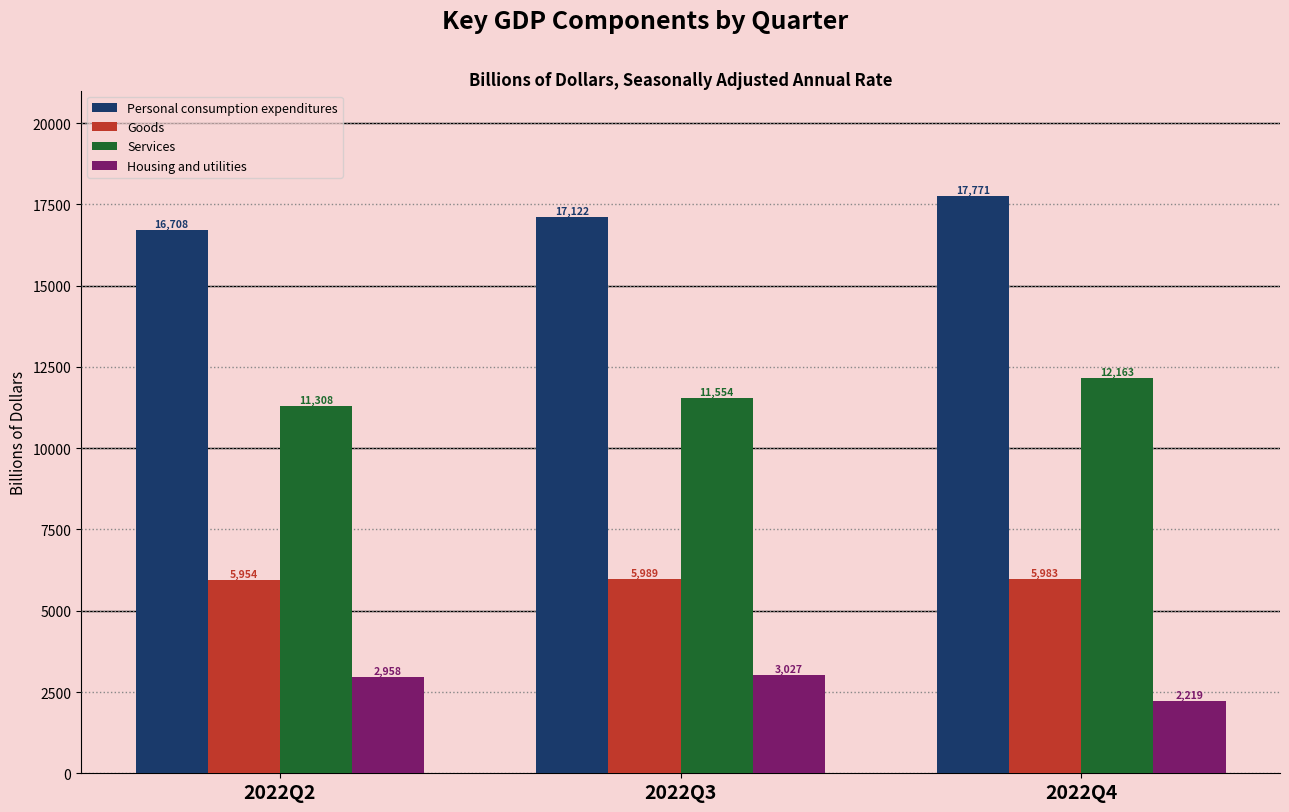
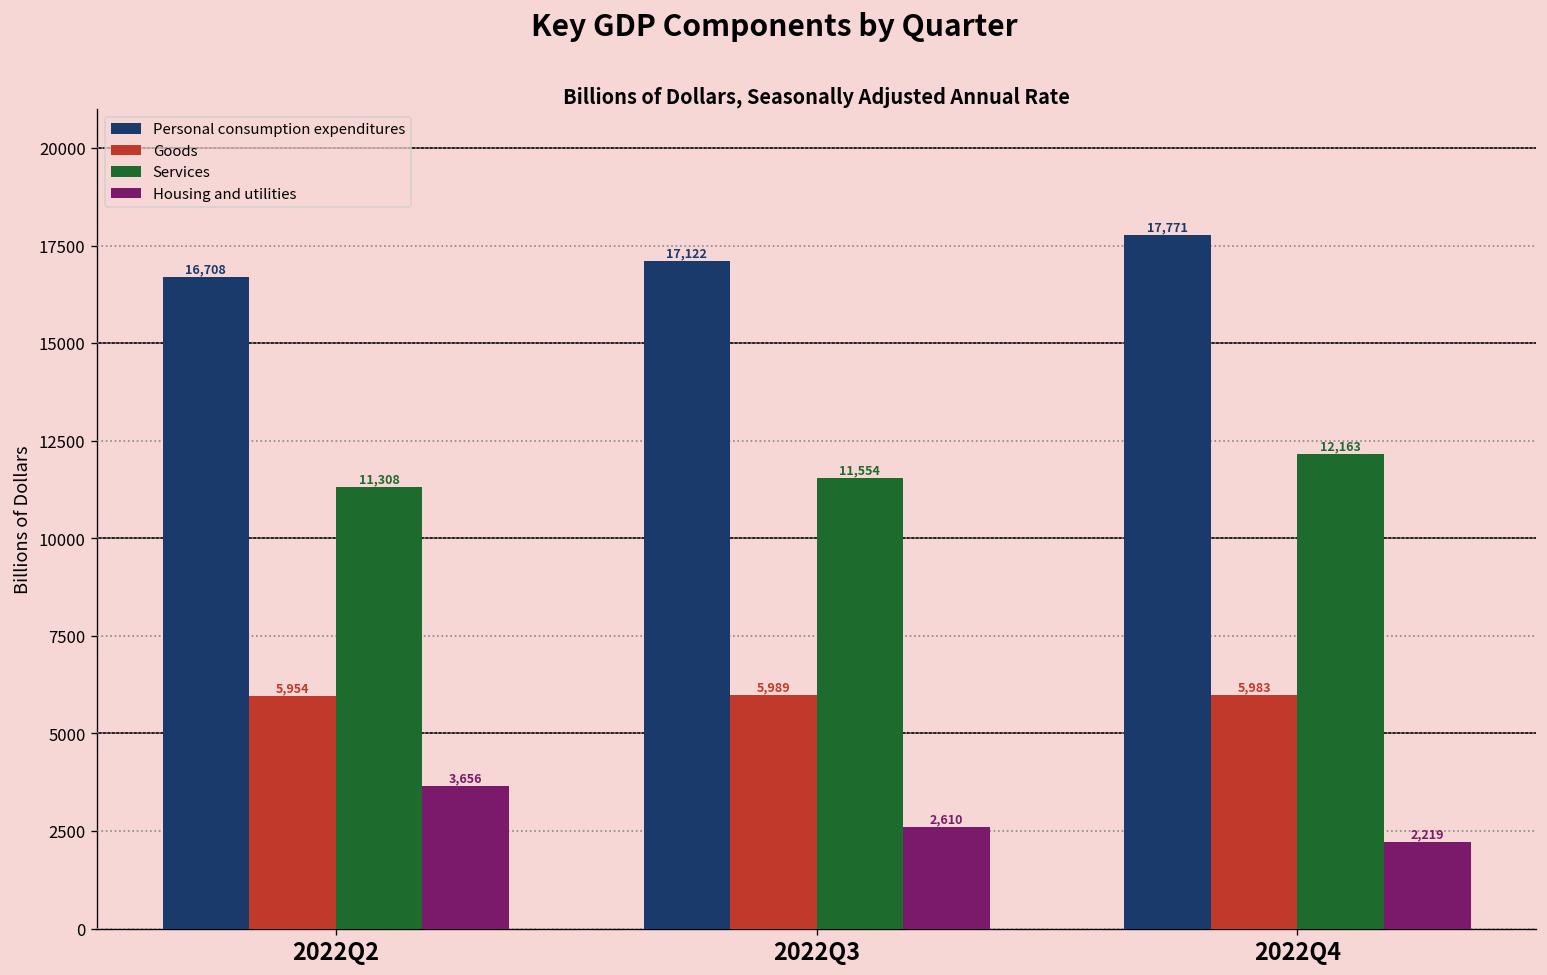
  {
    "Personal consumption expenditures": {
      "2022Q2": "16,708",
      "2022Q3": "17,122",
      "2022Q4": "17,771"
    },
    "Goods": {
      "2022Q2": "5,954",
      "2022Q3": "5,989",
      "2022Q4": "5,983"
    },
    "Services": {
      "2022Q2": "11,308",
      "2022Q3": "11,554",
      "2022Q4": "12,163"
    },
    "Housing and utilities": {
-     "2022Q2": "2,958",
-     "2022Q3": "3,027",
+     "2022Q2": "3,656",
+     "2022Q3": "2,610",
      "2022Q4": "2,219"
    }
  }
